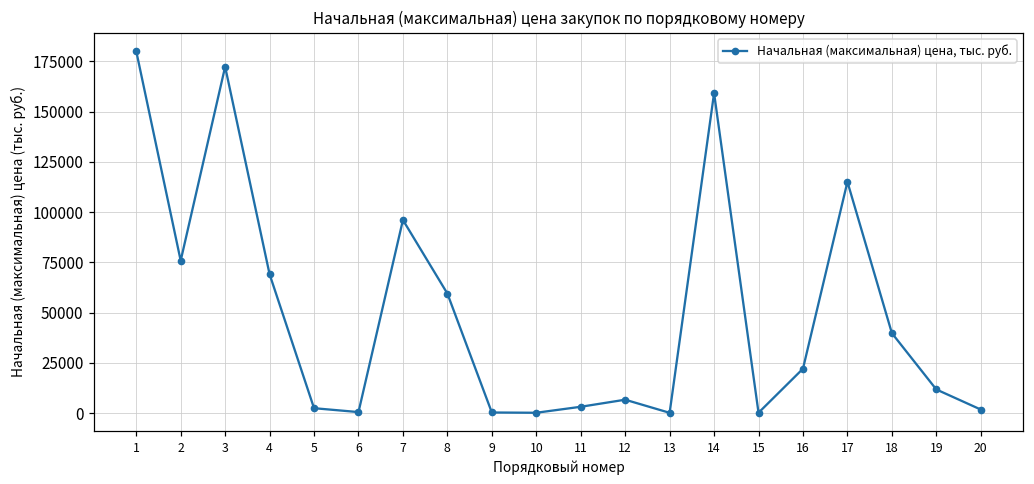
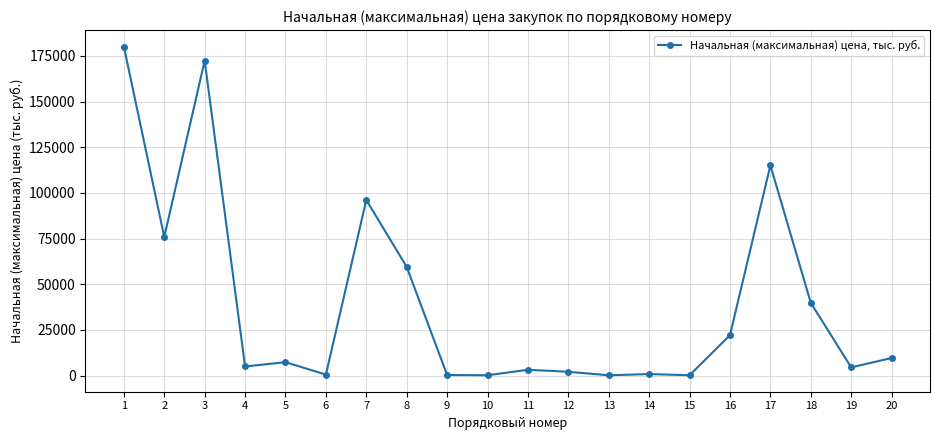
  {
    "1": 180000,
    "2": 76000,
    "3": 172000,
-   "4": 69000,
-   "5": 2000,
+   "4": 5000,
+   "5": 7000,
    "6": 1000,
    "7": 96000,
    "8": 60000,
    "9": 0,
    "10": 0,
    "11": 3000,
-   "12": 7000,
+   "12": 2000,
    "13": 0,
-   "14": 159000,
+   "14": 1000,
    "15": 0,
    "16": 22000,
    "17": 115000,
    "18": 40000,
-   "19": 12000,
-   "20": 2000
+   "19": 5000,
+   "20": 10000
  }
